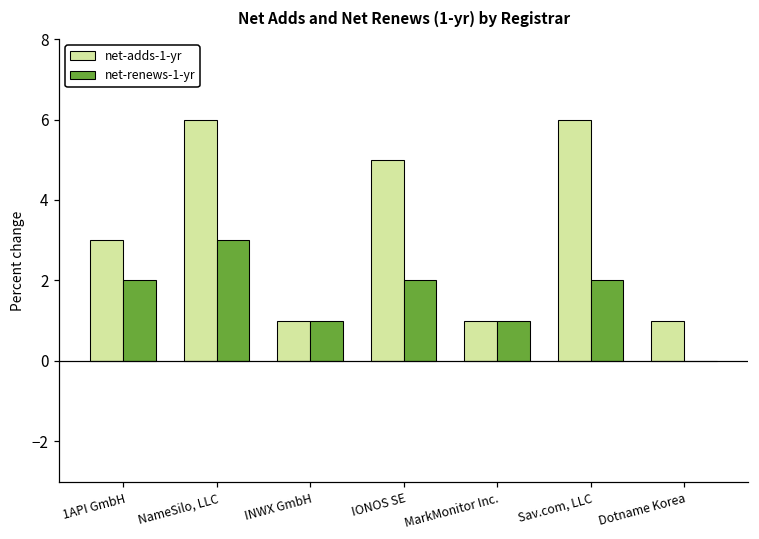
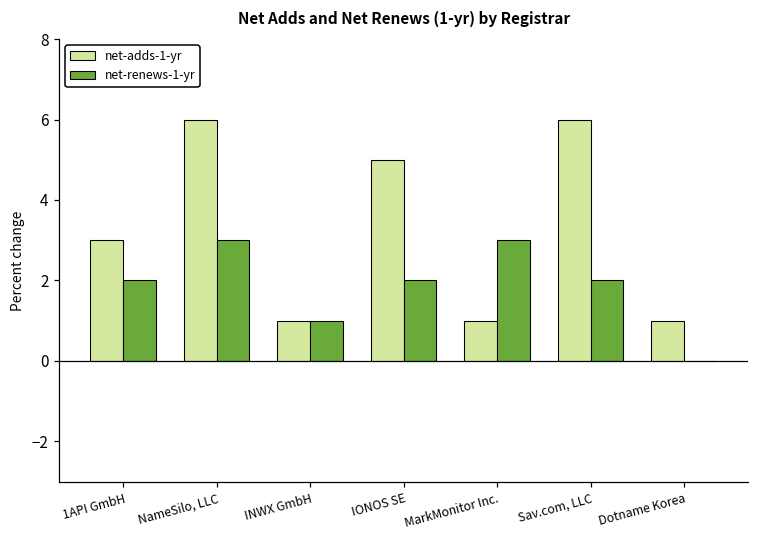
  {
    "net-adds-1-yr": {
      "1API GmbH": 3,
      "NameSilo, LLC": 6,
      "INWX GmbH": 1,
      "IONOS SE": 5,
      "MarkMonitor Inc.": 1,
      "Sav.com, LLC": 6,
      "Dotname Korea": 1
    },
    "net-renews-1-yr": {
      "1API GmbH": 2,
      "NameSilo, LLC": 3,
      "INWX GmbH": 1,
      "IONOS SE": 2,
-     "MarkMonitor Inc.": 1,
+     "MarkMonitor Inc.": 3,
      "Sav.com, LLC": 2,
      "Dotname Korea": 0
    }
  }
